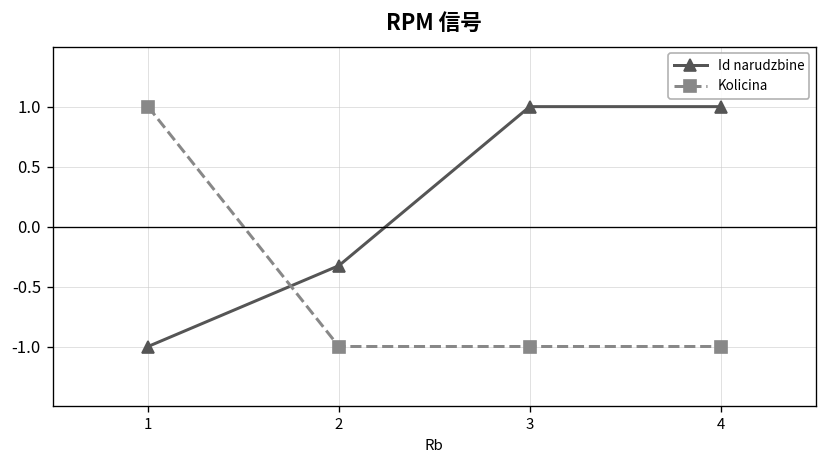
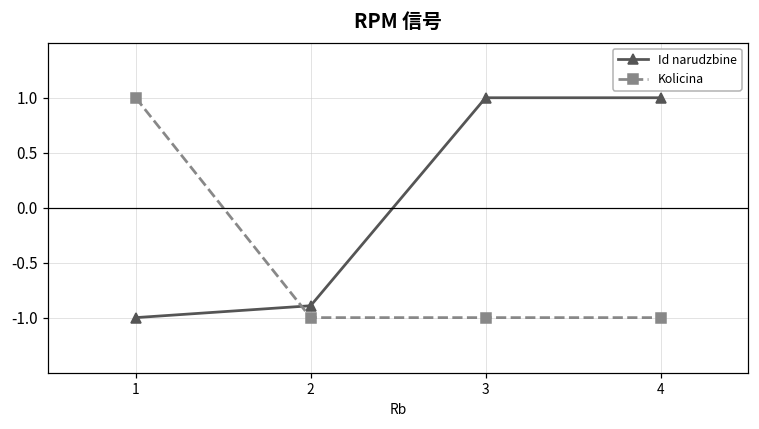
  {
    "Id narudzbine": {
      "1": -1.0,
-     "2": -0.3,
+     "2": -0.9,
      "3": 1.0,
      "4": 1.0
    },
    "Kolicina": {
      "1": 1.0,
      "2": -1.0,
      "3": -1.0,
      "4": -1.0
    }
  }
